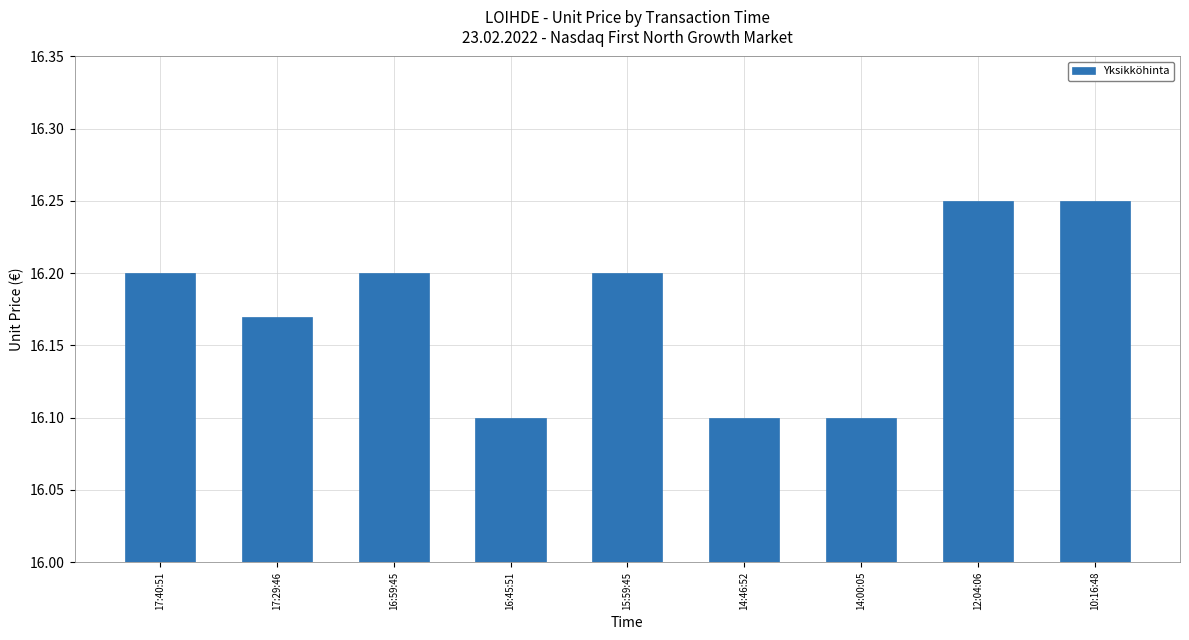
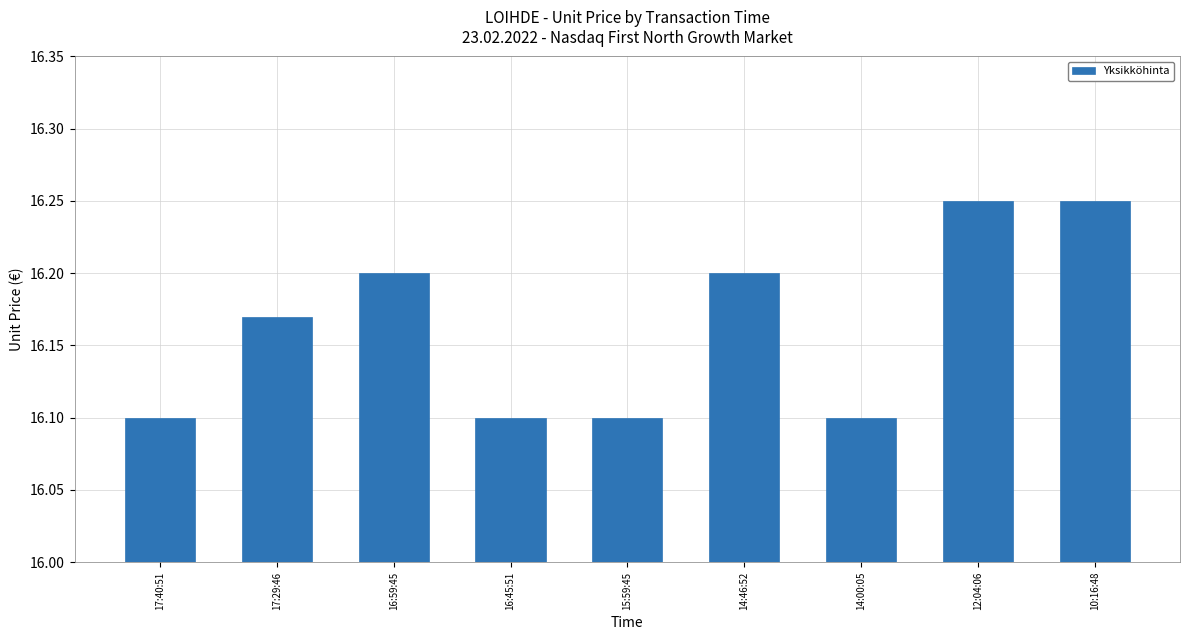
  {
-   "17:40:51": 16.2,
+   "17:40:51": 16.1,
    "17:29:46": 16.170,
    "16:59:45": 16.2,
    "16:45:51": 16.1,
-   "15:59:45": 16.2,
-   "14:46:52": 16.1,
+   "15:59:45": 16.1,
+   "14:46:52": 16.2,
    "14:00:05": 16.1,
    "12:04:06": 16.250,
    "10:16:48": 16.250
  }
